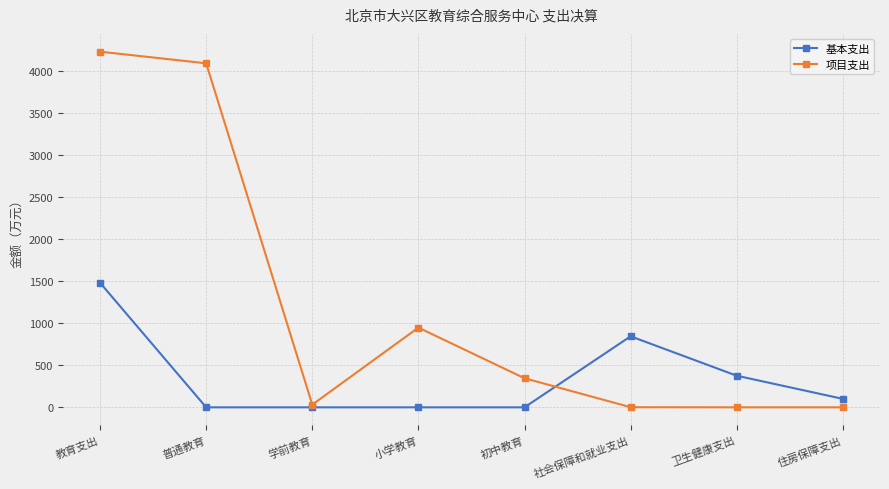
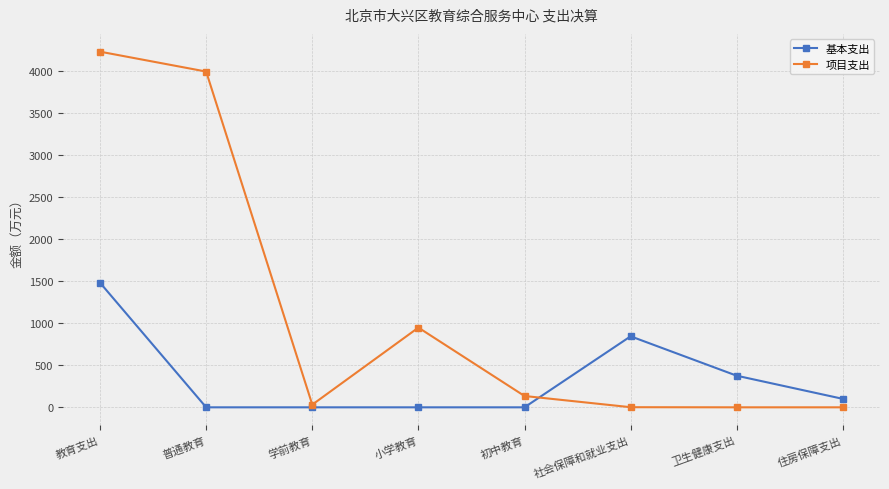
  {
    "基本支出": {
      "教育支出": 1500,
      "普通教育": 0,
      "学前教育": 0,
      "小学教育": 0,
      "初中教育": 0,
      "社会保障和就业支出": 800,
      "卫生健康支出": 400,
      "住房保障支出": 100
    },
    "项目支出": {
      "教育支出": 4200,
-     "普通教育": 4100,
+     "普通教育": 4000,
      "学前教育": 0,
      "小学教育": 900,
-     "初中教育": 300,
+     "初中教育": 100,
      "社会保障和就业支出": 0,
      "卫生健康支出": 0,
      "住房保障支出": 0
    }
  }
